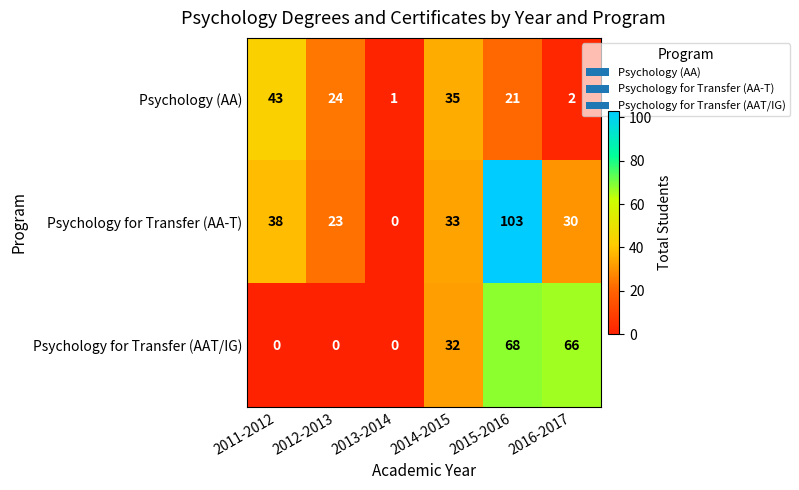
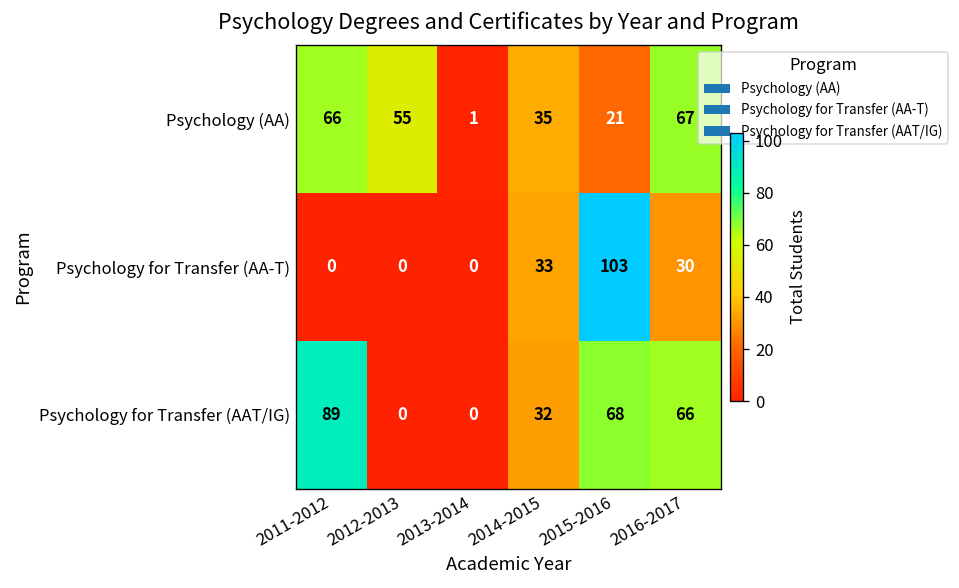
  {
    "Psychology (AA)": {
-     "2011-2012": 43,
-     "2012-2013": 24,
+     "2011-2012": 66,
+     "2012-2013": 55,
      "2013-2014": 1,
      "2014-2015": 35,
      "2015-2016": 21,
-     "2016-2017": 2
+     "2016-2017": 67
    },
    "Psychology for Transfer (AA-T)": {
-     "2011-2012": 38,
-     "2012-2013": 23,
+     "2011-2012": 0,
+     "2012-2013": 0,
      "2013-2014": 0,
      "2014-2015": 33,
      "2015-2016": 103,
      "2016-2017": 30
    },
    "Psychology for Transfer (AAT/IG)": {
-     "2011-2012": 0,
+     "2011-2012": 89,
      "2012-2013": 0,
      "2013-2014": 0,
      "2014-2015": 32,
      "2015-2016": 68,
      "2016-2017": 66
    }
  }
